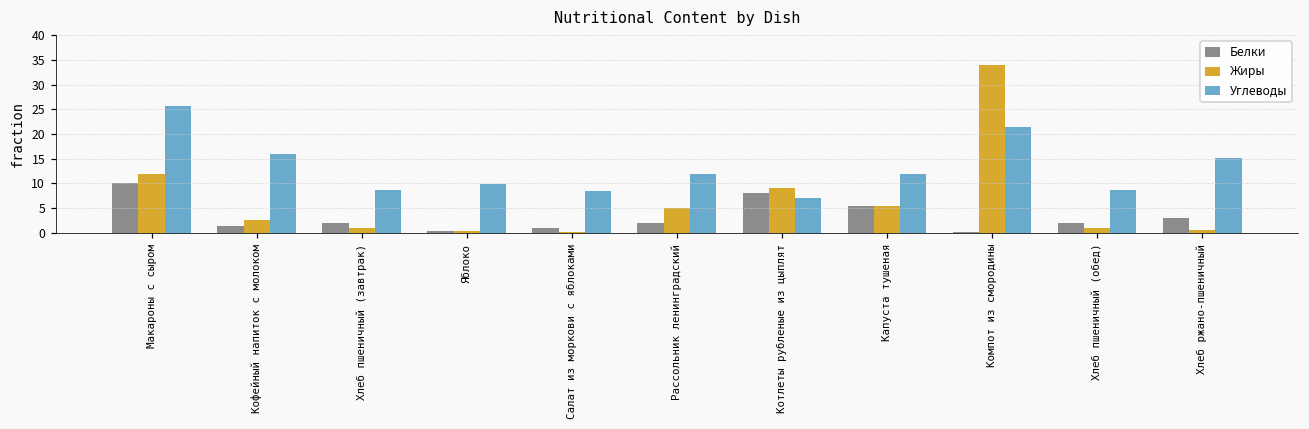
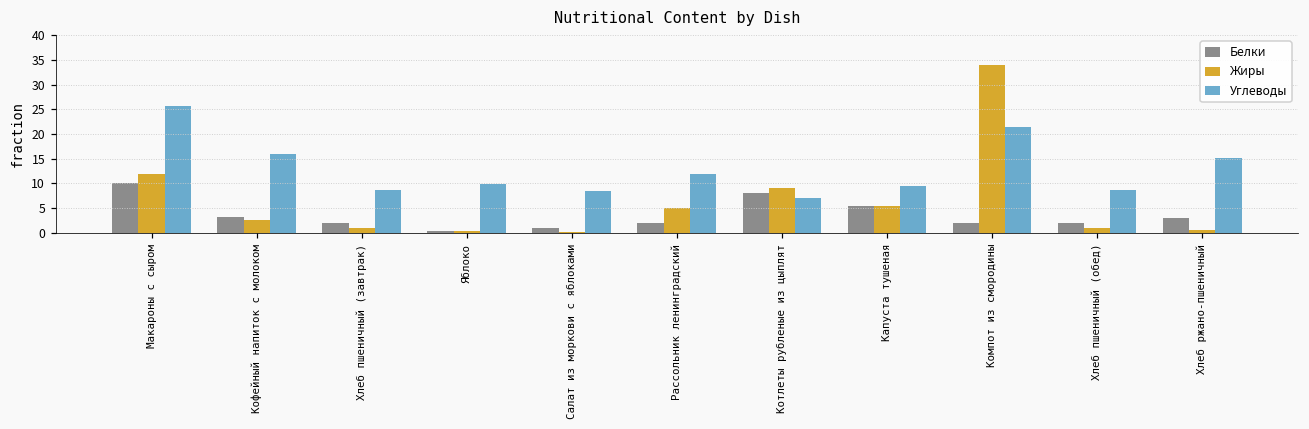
  {
    "Белки": {
      "Макароны с сыром": 10,
-     "Кофейный напиток с молоком": 1,
+     "Кофейный напиток с молоком": 3,
      "Хлеб пшеничный (завтрак)": 2,
      "Салат из моркови с яблоками": 1,
      "Рассольник ленинградский": 2,
      "Котлеты рубленые из цыплят": 8,
      "Капуста тушеная": 5,
-     "Компот из смородины": 0,
+     "Компот из смородины": 2,
      "Хлеб пшеничный (обед)": 2,
      "Хлеб ржано-пшеничный": 3
    },
    "Жиры": {
      "Макароны с сыром": 12,
      "Кофейный напиток с молоком": 3,
      "Хлеб пшеничный (завтрак)": 1,
      "Рассольник ленинградский": 5,
      "Котлеты рубленые из цыплят": 9,
      "Капуста тушеная": 6,
      "Компот из смородины": 34,
      "Хлеб пшеничный (обед)": 1,
      "Хлеб ржано-пшеничный": 1
    },
    "Углеводы": {
      "Макароны с сыром": 26,
      "Кофейный напиток с молоком": 16,
      "Хлеб пшеничный (завтрак)": 9,
      "Яблоко": 10,
      "Салат из моркови с яблоками": 9,
      "Рассольник ленинградский": 12,
      "Котлеты рубленые из цыплят": 7,
-     "Капуста тушеная": 12,
+     "Капуста тушеная": 10,
      "Компот из смородины": 22,
      "Хлеб пшеничный (обед)": 9,
      "Хлеб ржано-пшеничный": 15
    }
  }
